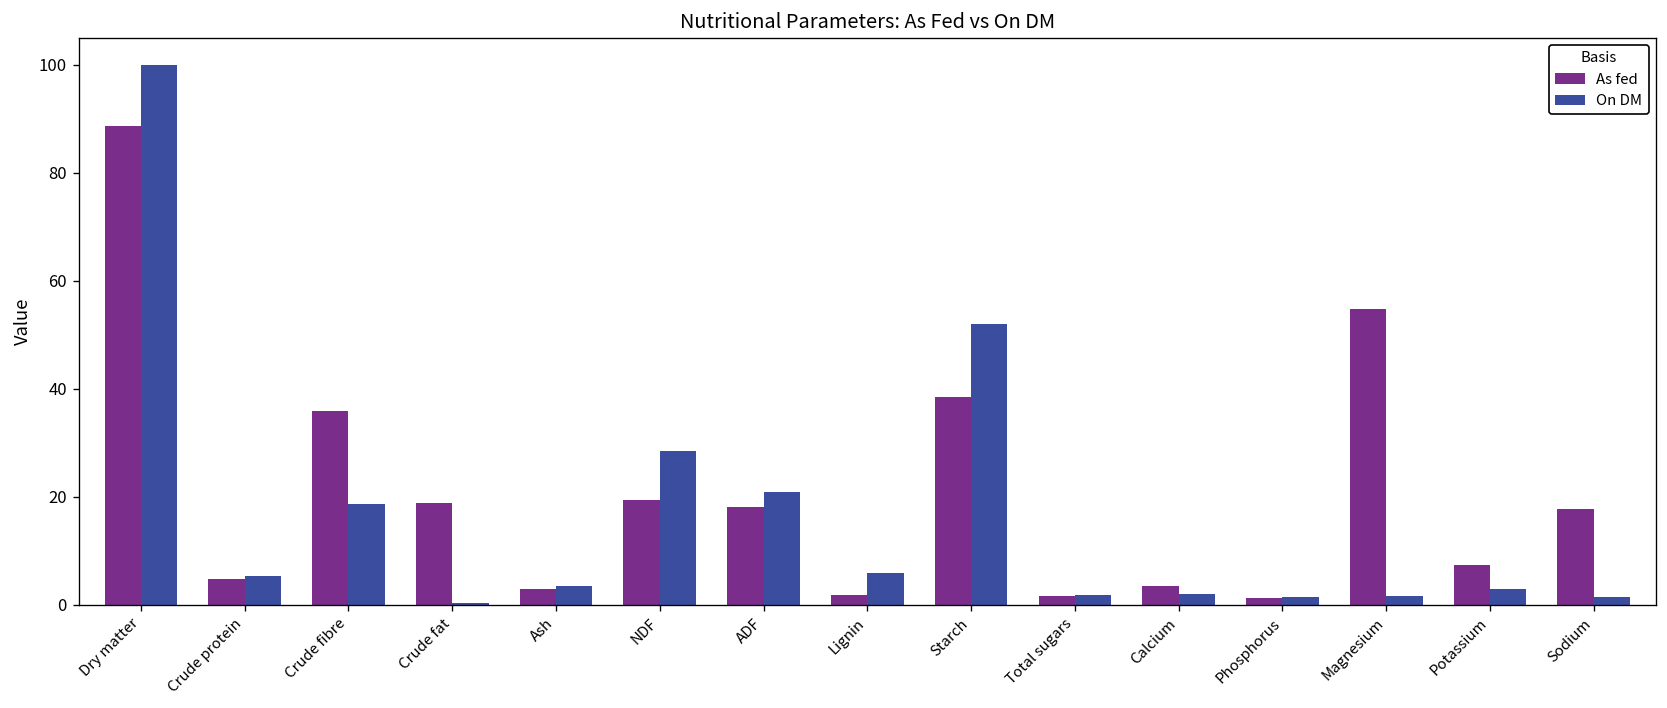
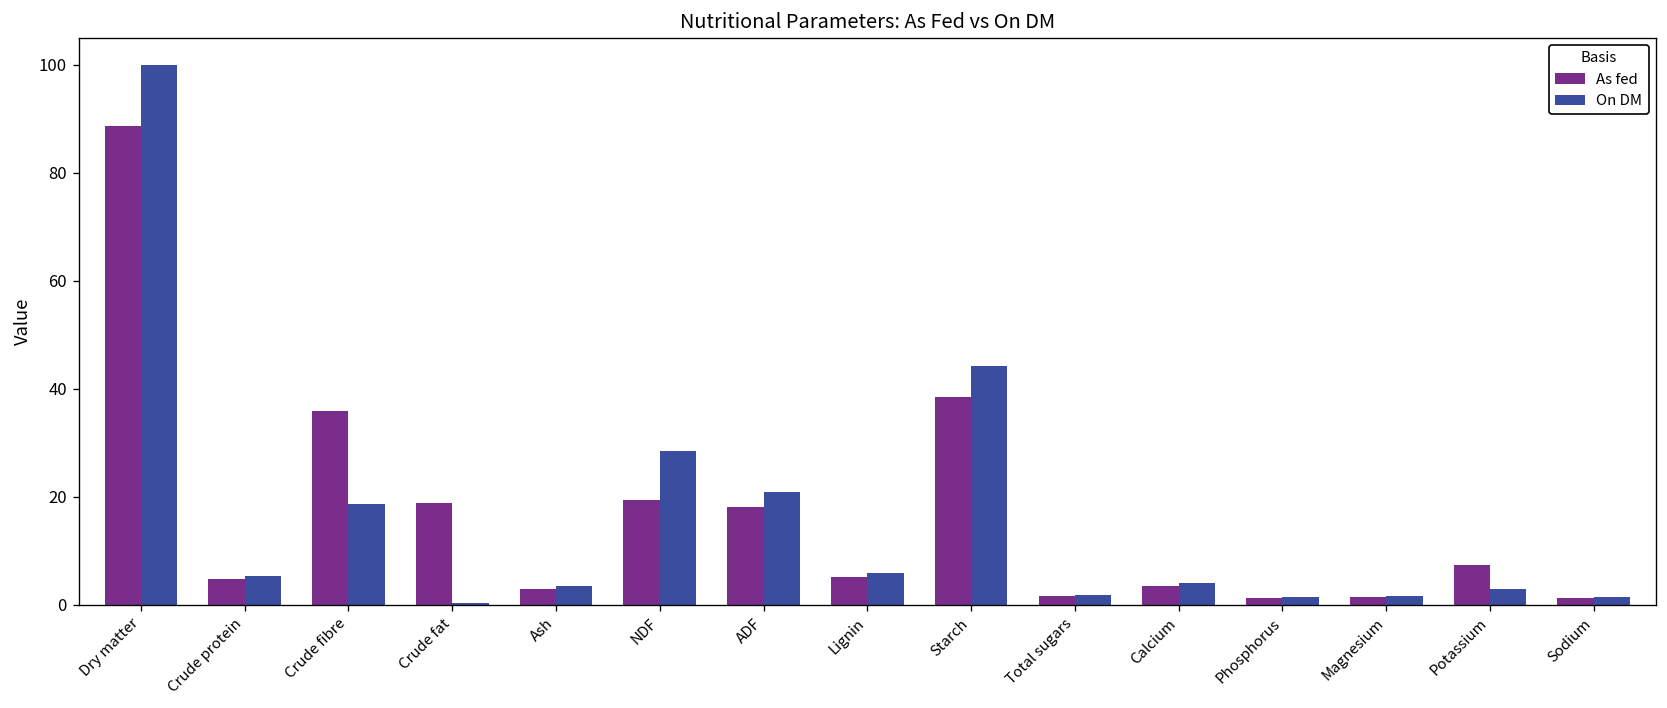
  {
    "As fed": {
      "Dry matter": 89,
      "Crude protein": 5,
      "Crude fibre": 36,
      "Crude fat": 19,
      "Ash": 3,
      "NDF": 20,
      "ADF": 18,
-     "Lignin": 2,
+     "Lignin": 5,
      "Starch": 39,
      "Total sugars": 2,
      "Calcium": 4,
      "Phosphorus": 1,
-     "Magnesium": 55,
+     "Magnesium": 1,
      "Potassium": 7,
-     "Sodium": 18
+     "Sodium": 1
    },
    "On DM": {
      "Dry matter": 100,
      "Crude protein": 5,
      "Crude fibre": 19,
      "Ash": 4,
      "NDF": 28,
      "ADF": 21,
      "Lignin": 6,
-     "Starch": 52,
+     "Starch": 44,
      "Total sugars": 2,
-     "Calcium": 2,
+     "Calcium": 4,
      "Phosphorus": 1,
      "Magnesium": 2,
      "Potassium": 3,
      "Sodium": 2
    }
  }
